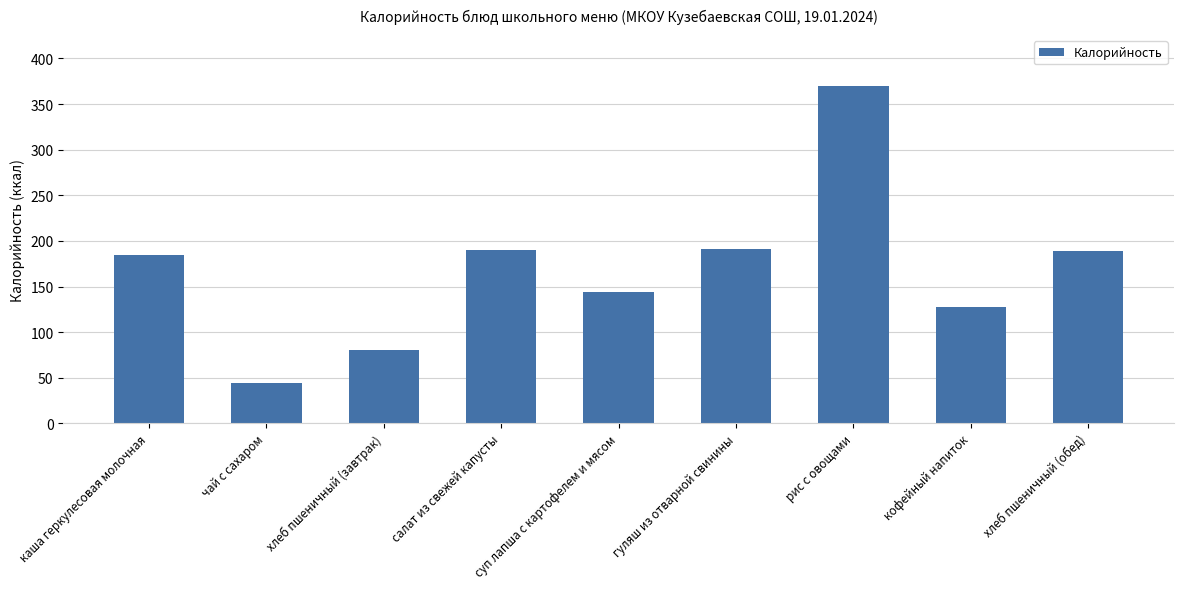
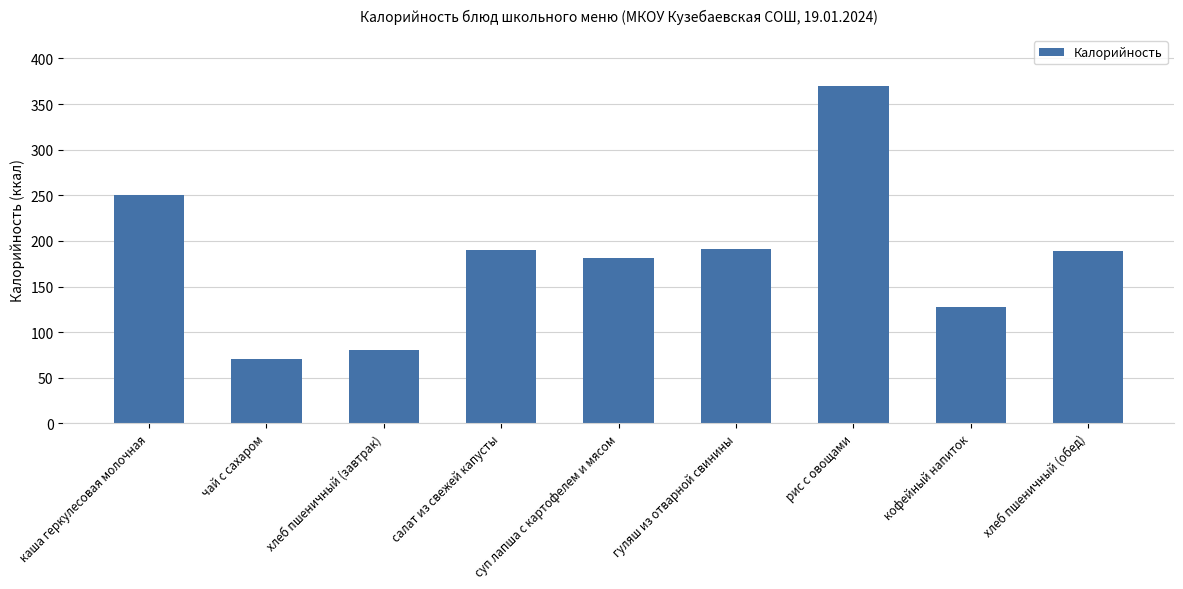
  {
-   "каша геркулесовая молочная": 180,
-   "чай с сахаром": 40,
+   "каша геркулесовая молочная": 250,
+   "чай с сахаром": 70,
    "хлеб пшеничный (завтрак)": 80,
    "салат из свежей капусты": 190,
-   "суп лапша с картофелем и мясом": 140,
+   "суп лапша с картофелем и мясом": 180,
    "гуляш из отварной свинины": 190,
    "рис с овощами": 370,
    "кофейный напиток": 130,
    "хлеб пшеничный (обед)": 190
  }
